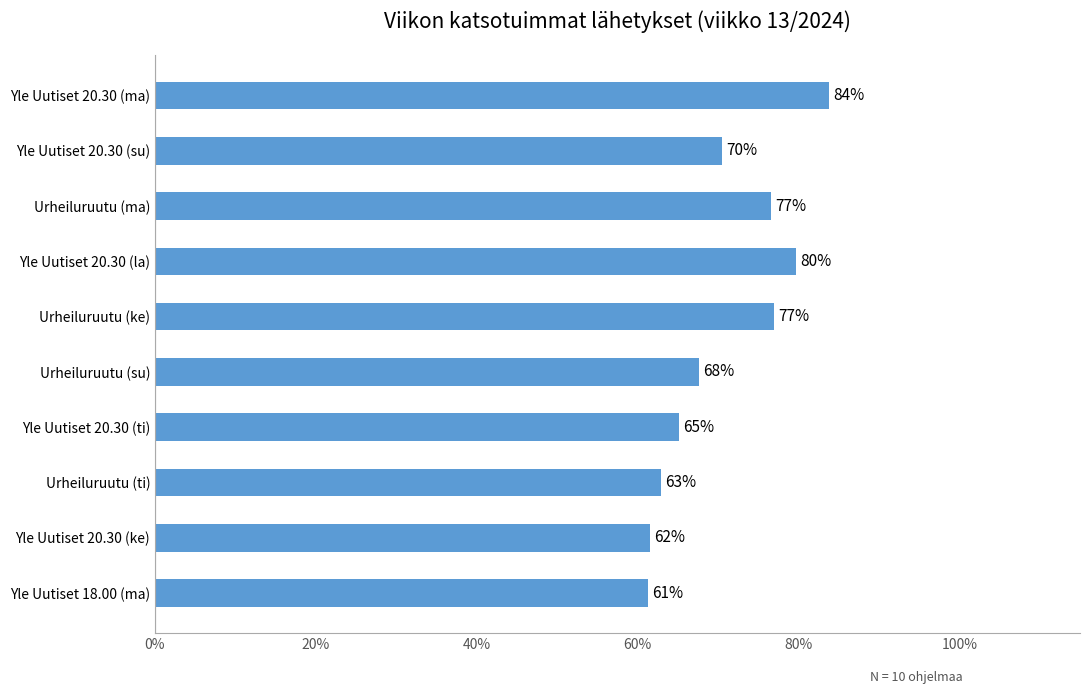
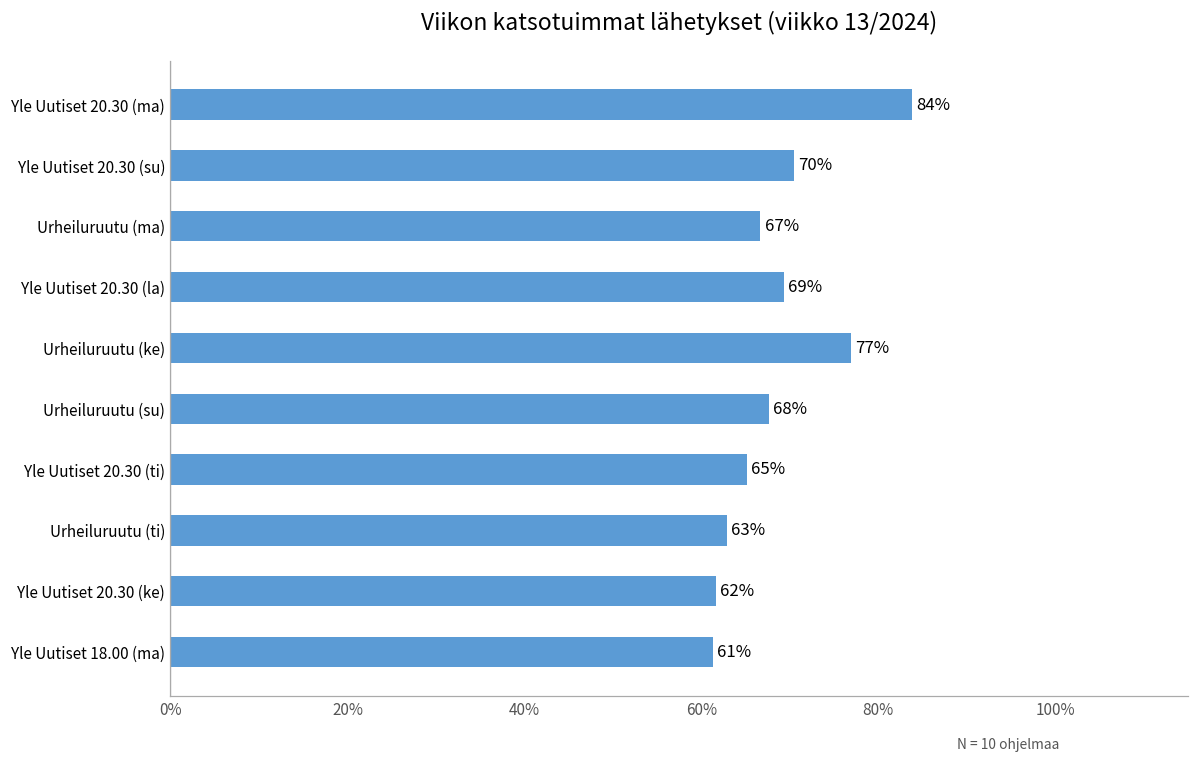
  {
    "Yle Uutiset 20.30 (ma)": "84%",
    "Yle Uutiset 20.30 (su)": "70%",
-   "Urheiluruutu (ma)": "77%",
-   "Yle Uutiset 20.30 (la)": "80%",
+   "Urheiluruutu (ma)": "67%",
+   "Yle Uutiset 20.30 (la)": "69%",
    "Urheiluruutu (ke)": "77%",
    "Urheiluruutu (su)": "68%",
    "Yle Uutiset 20.30 (ti)": "65%",
    "Urheiluruutu (ti)": "63%",
    "Yle Uutiset 20.30 (ke)": "62%",
    "Yle Uutiset 18.00 (ma)": "61%"
  }
